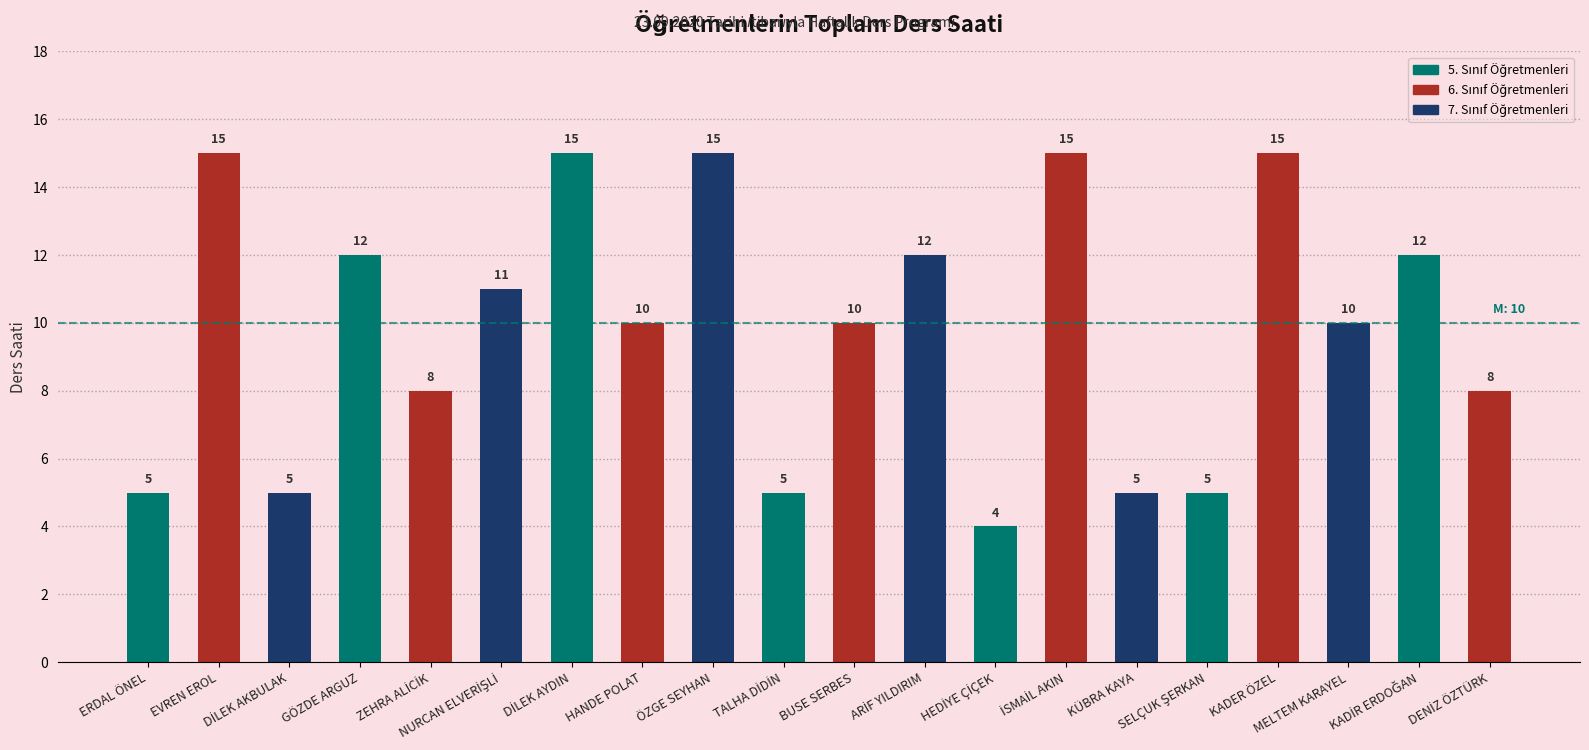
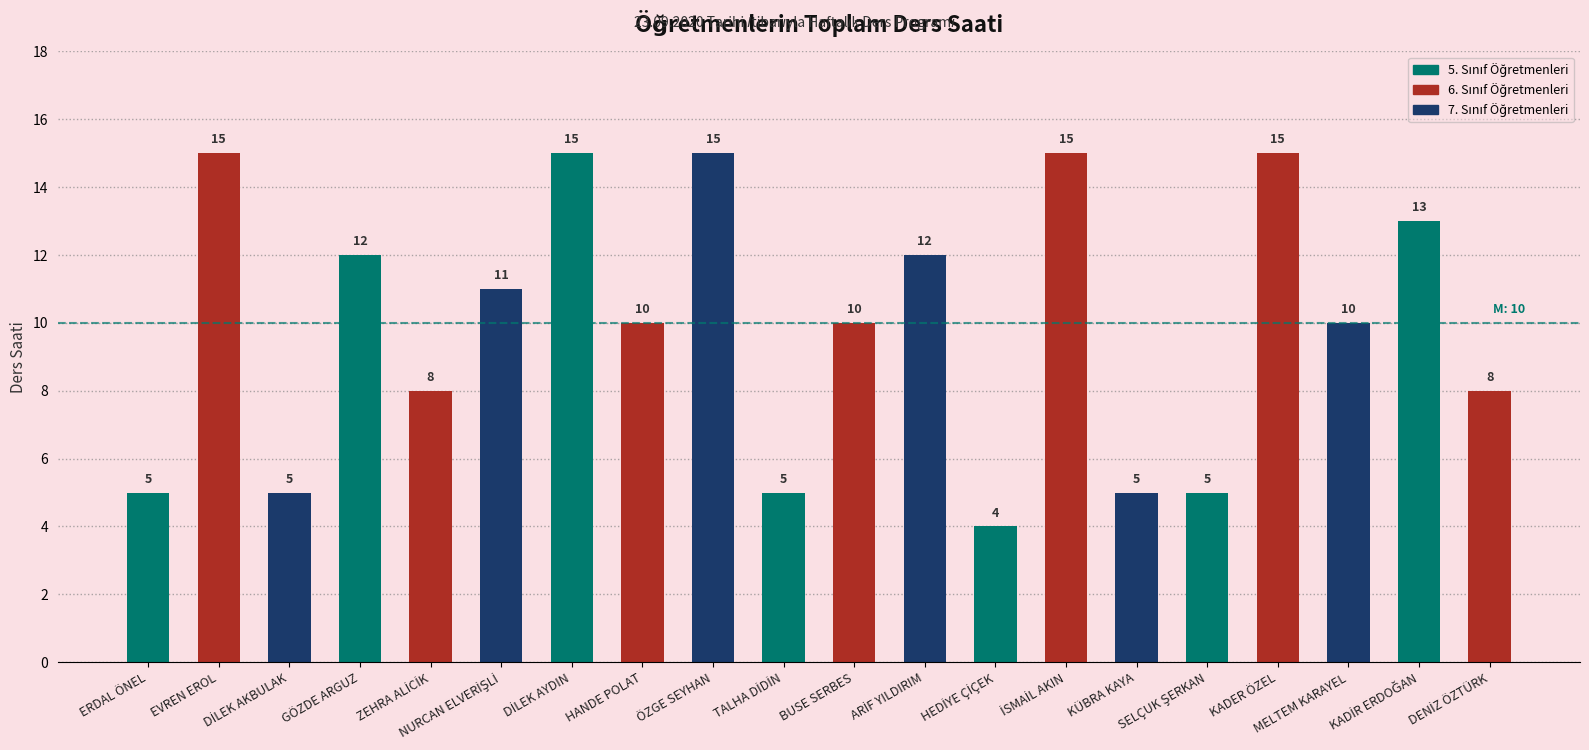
  {
    "ERDAL ÖNEL": 5,
    "EVREN EROL": 15,
    "DİLEK AKBULAK": 5,
    "GÖZDE ARGUZ": 12,
    "ZEHRA ALİCİK": 8,
    "NURCAN ELVERİŞLİ": 11,
    "DİLEK AYDIN": 15,
    "HANDE POLAT": 10,
    "ÖZGE SEYHAN": 15,
    "TALHA DİDİN": 5,
    "BUSE SERBES": 10,
    "ARİF YILDIRIM": 12,
    "HEDİYE ÇİÇEK": 4,
    "İSMAİL AKIN": 15,
    "KÜBRA KAYA": 5,
    "SELÇUK ŞERKAN": 5,
    "KADER ÖZEL": 15,
    "MELTEM KARAYEL": 10,
-   "KADİR ERDOĞAN": 12,
+   "KADİR ERDOĞAN": 13,
    "DENİZ ÖZTÜRK": 8
  }
